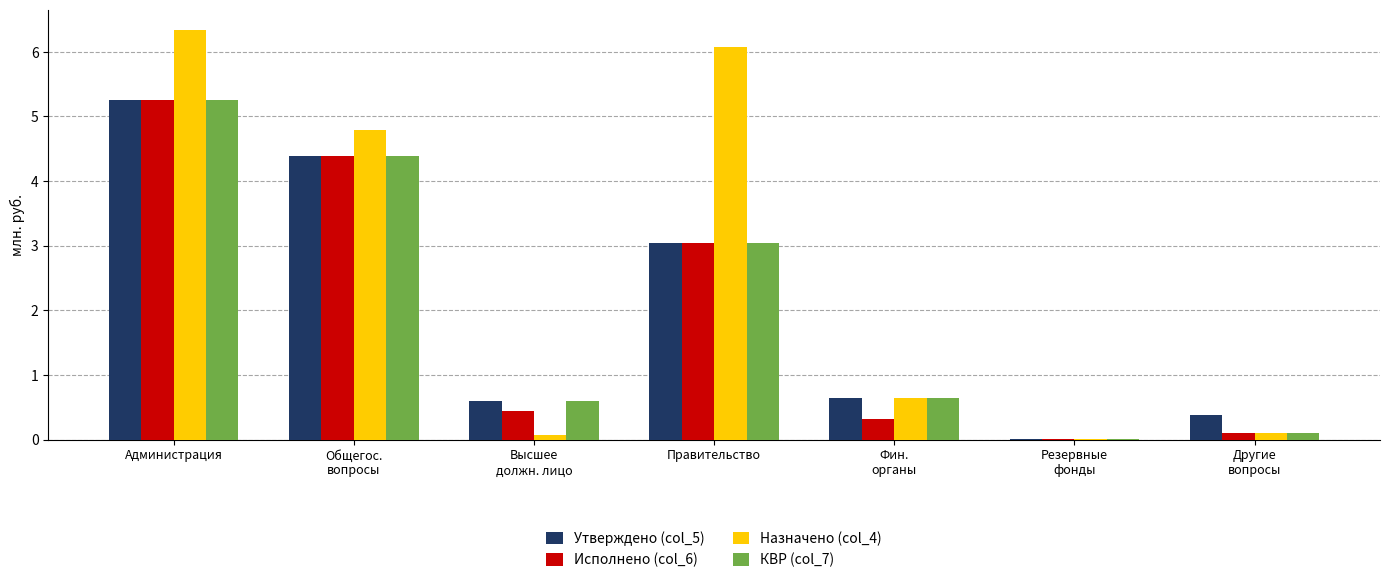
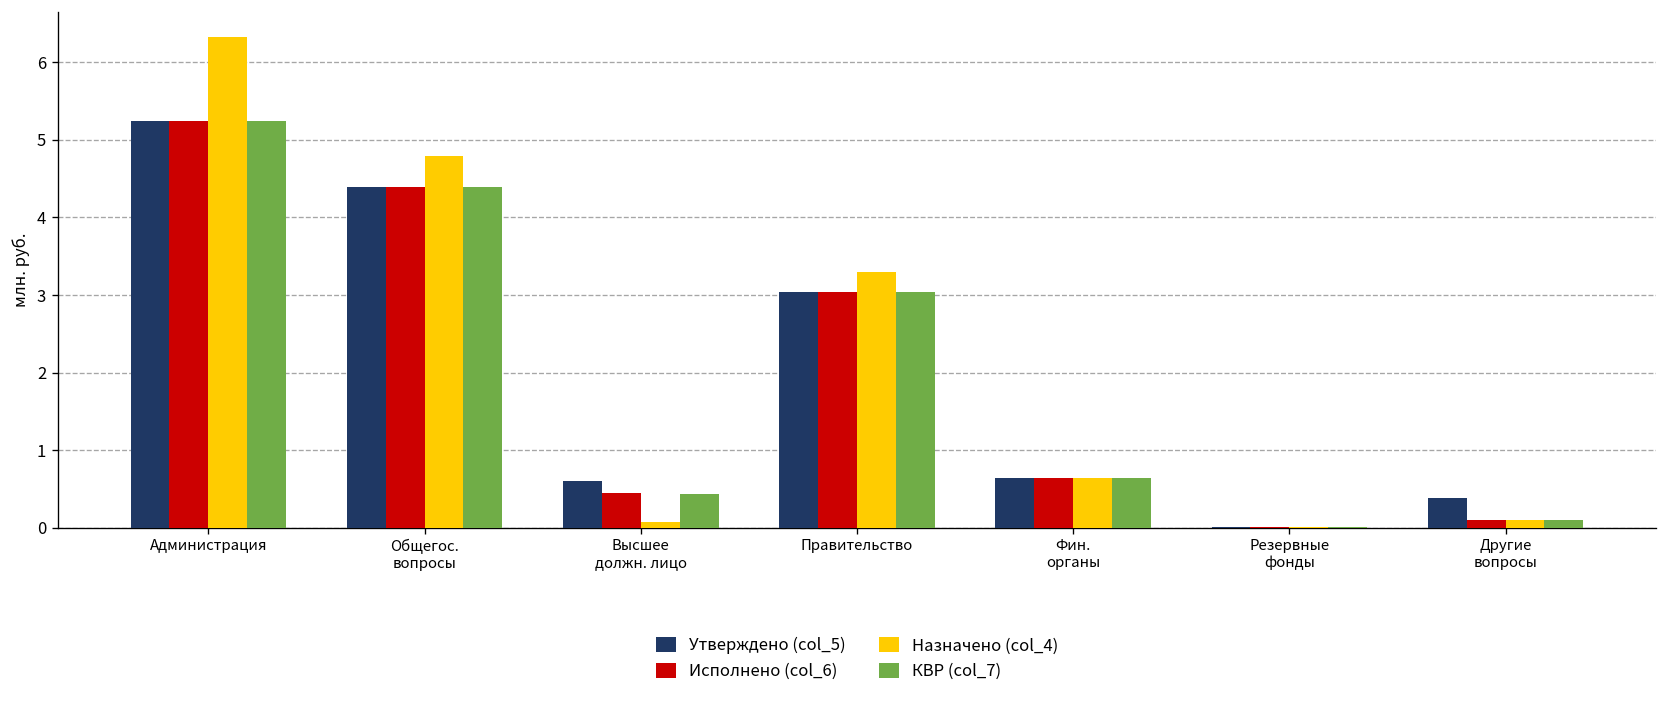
  {
    "Утверждено (col_5)": {
      "Администрация": 5.3,
      "Общегос. вопросы": 4.4,
      "Высшее должн. лицо": 0.6,
      "Правительство": 3.0,
      "Фин. органы": 0.6,
      "Другие вопросы": 0.4
    },
    "Исполнено (col_6)": {
      "Администрация": 5.3,
      "Общегос. вопросы": 4.4,
      "Высшее должн. лицо": 0.4,
      "Правительство": 3.0,
-     "Фин. органы": 0.3,
+     "Фин. органы": 0.6,
      "Другие вопросы": 0.1
    },
    "Назначено (col_4)": {
      "Администрация": 6.3,
      "Общегос. вопросы": 4.8,
      "Высшее должн. лицо": 0.1,
-     "Правительство": 6.1,
+     "Правительство": 3.3,
      "Фин. органы": 0.6,
      "Другие вопросы": 0.1
    },
    "КВР (col_7)": {
      "Администрация": 5.3,
      "Общегос. вопросы": 4.4,
-     "Высшее должн. лицо": 0.6,
+     "Высшее должн. лицо": 0.4,
      "Правительство": 3.0,
      "Фин. органы": 0.6,
      "Другие вопросы": 0.1
    }
  }
